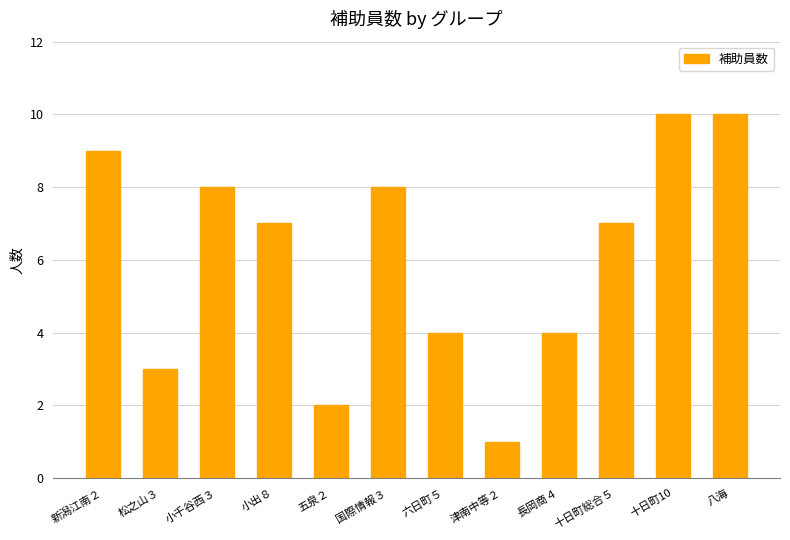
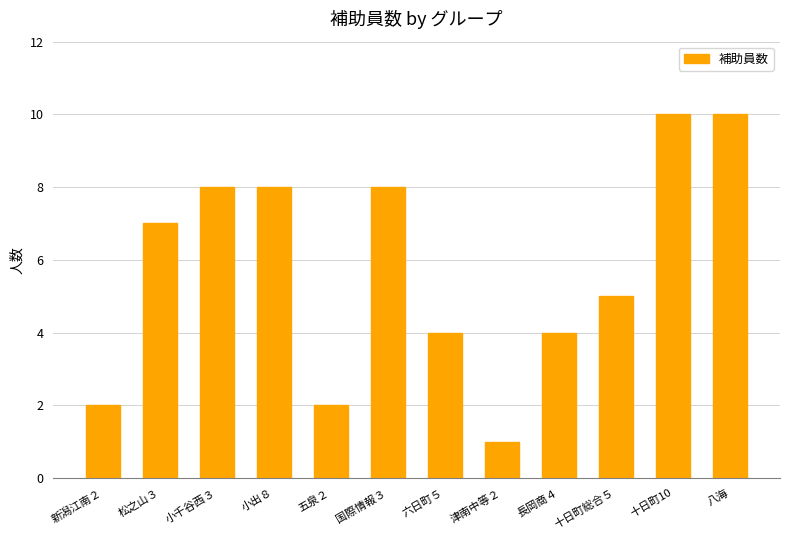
  {
-   "新潟江南２": 9,
-   "松之山３": 3,
+   "新潟江南２": 2,
+   "松之山３": 7,
    "小千谷西３": 8,
-   "小出８": 7,
+   "小出８": 8,
    "五泉２": 2,
    "国際情報３": 8,
    "六日町５": 4,
    "津南中等２": 1,
    "長岡商４": 4,
-   "十日町総合５": 7,
+   "十日町総合５": 5,
    "十日町10": 10,
    "八海": 10
  }
